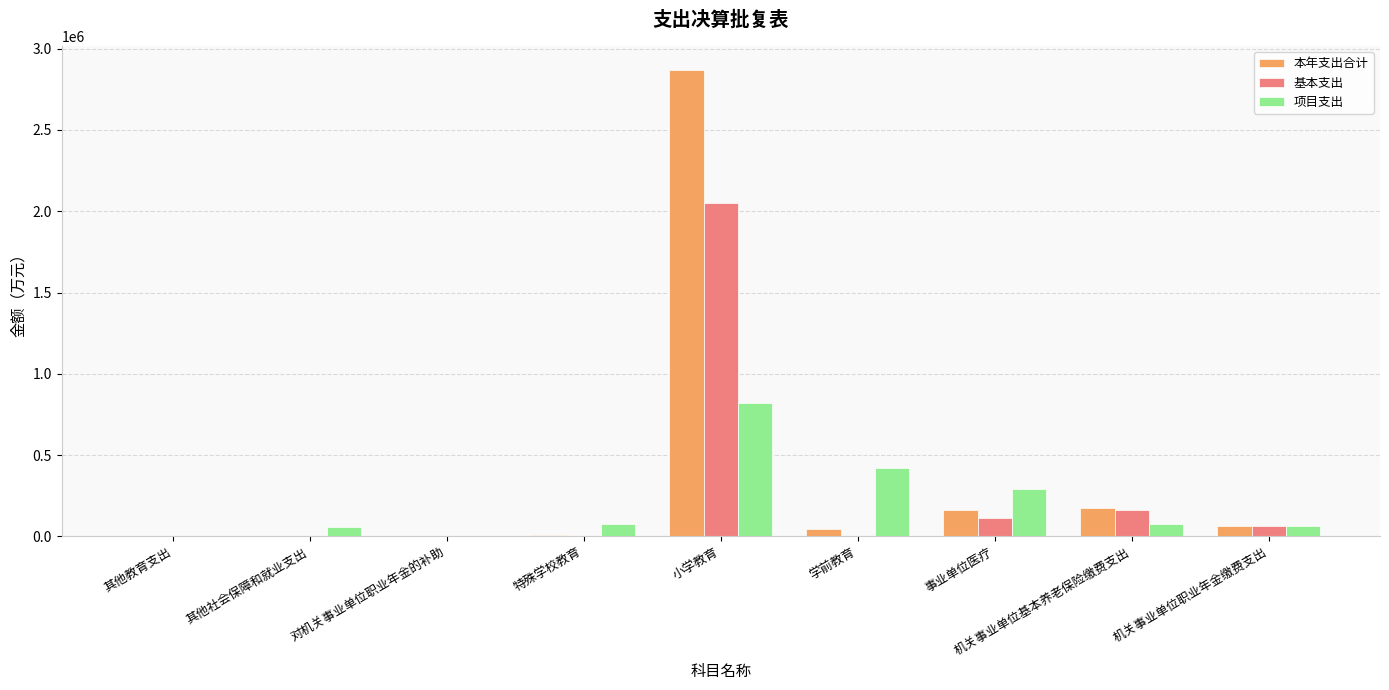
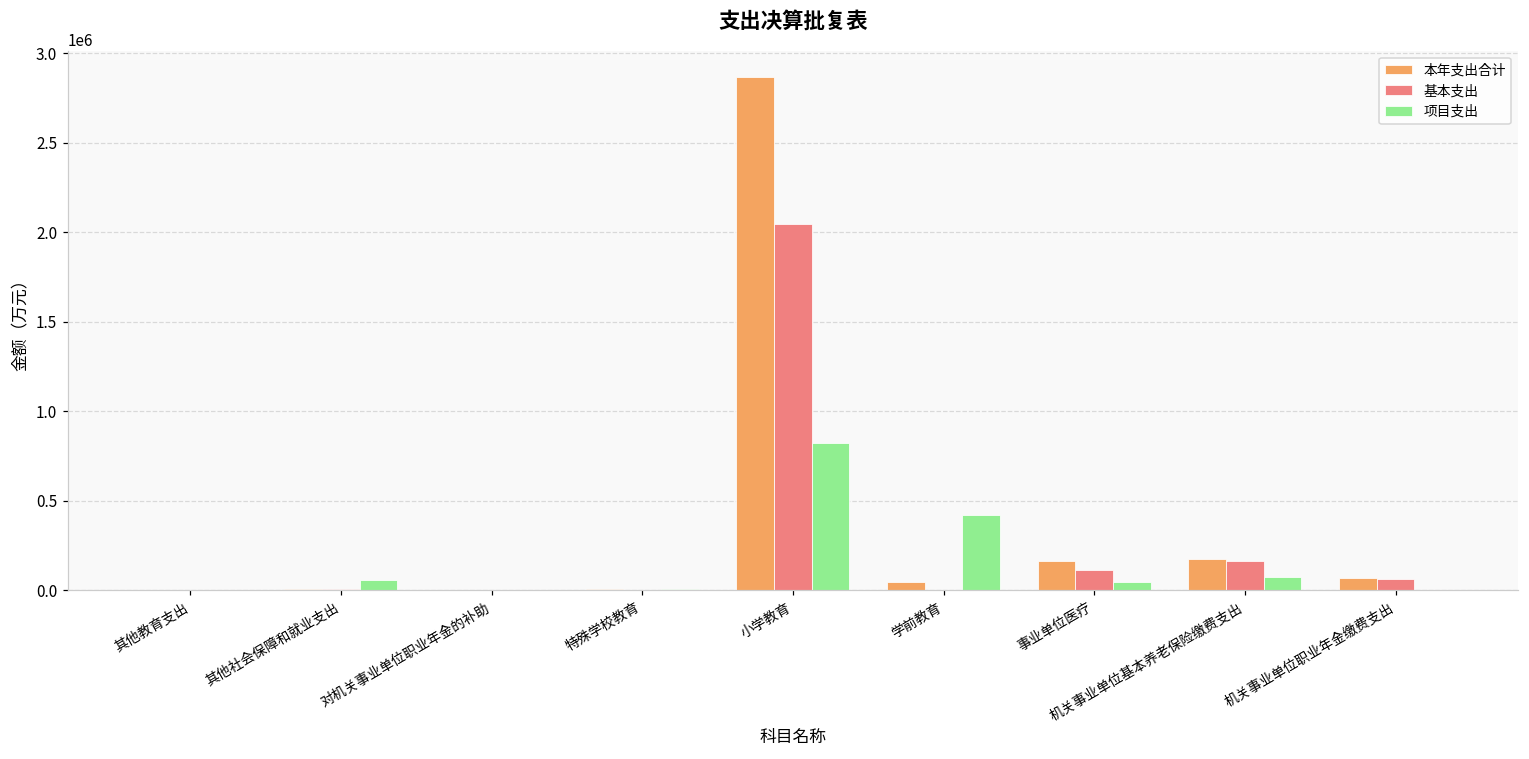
  {
    "项目支出": {
      "其他教育支出": 0,
      "其他社会保障和就业支出": 60000,
      "对机关事业单位职业年金的补助": 0,
-     "特殊学校教育": 80000,
+     "特殊学校教育": 10000,
      "小学教育": 820000,
      "学前教育": 420000,
-     "事业单位医疗": 290000,
+     "事业单位医疗": 50000,
      "机关事业单位基本养老保险缴费支出": 70000,
-     "机关事业单位职业年金缴费支出": 60000
+     "机关事业单位职业年金缴费支出": 0
    }
  }
